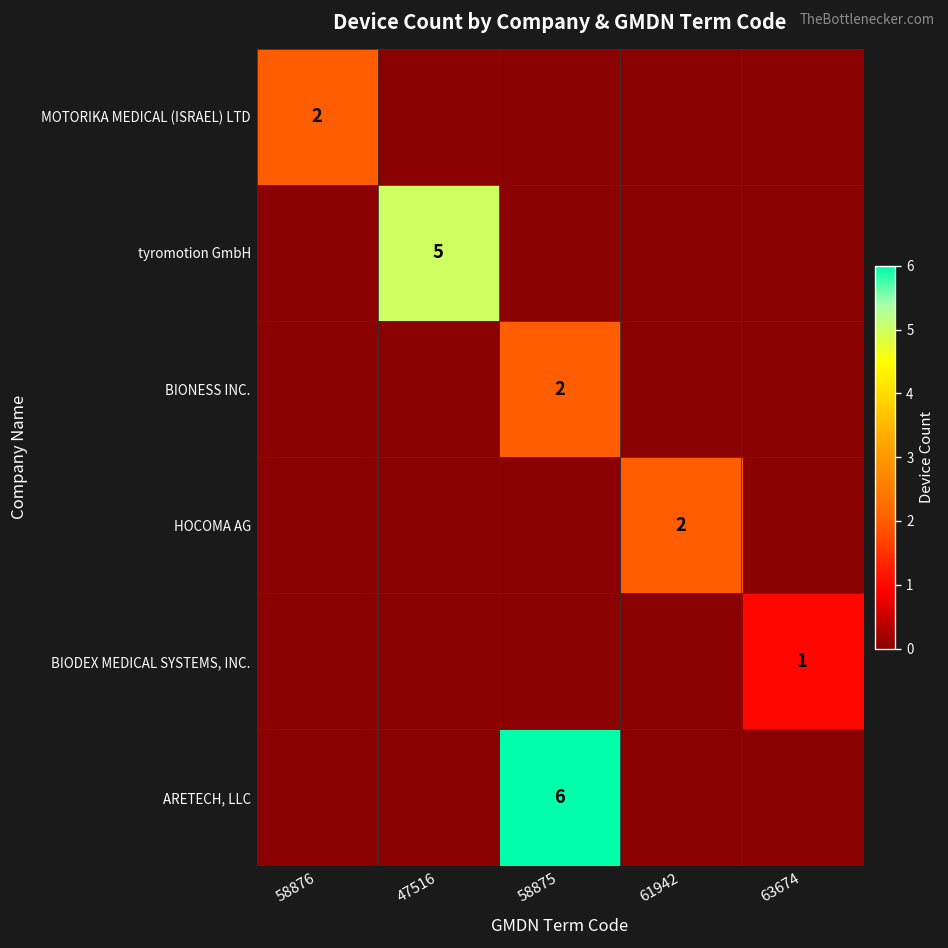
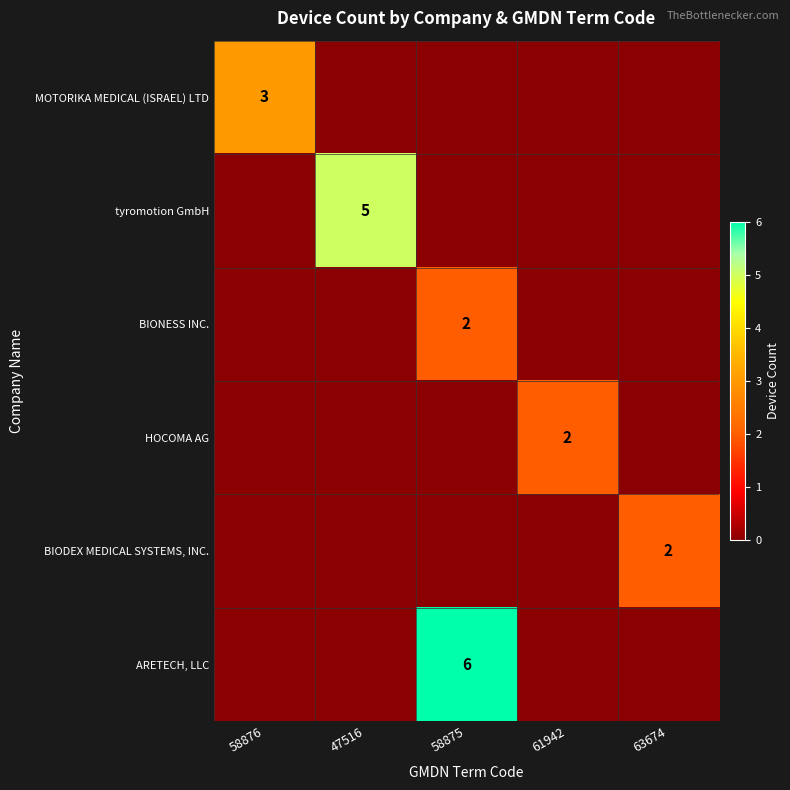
  {
    "MOTORIKA MEDICAL (ISRAEL) LTD": {
-     "58876": 2
+     "58876": 3
    },
    "tyromotion GmbH": {
      "47516": 5
    },
    "BIONESS INC.": {
      "58875": 2
    },
    "HOCOMA AG": {
      "61942": 2
    },
    "BIODEX MEDICAL SYSTEMS, INC.": {
-     "63674": 1
+     "63674": 2
    },
    "ARETECH, LLC": {
      "58875": 6
    }
  }
